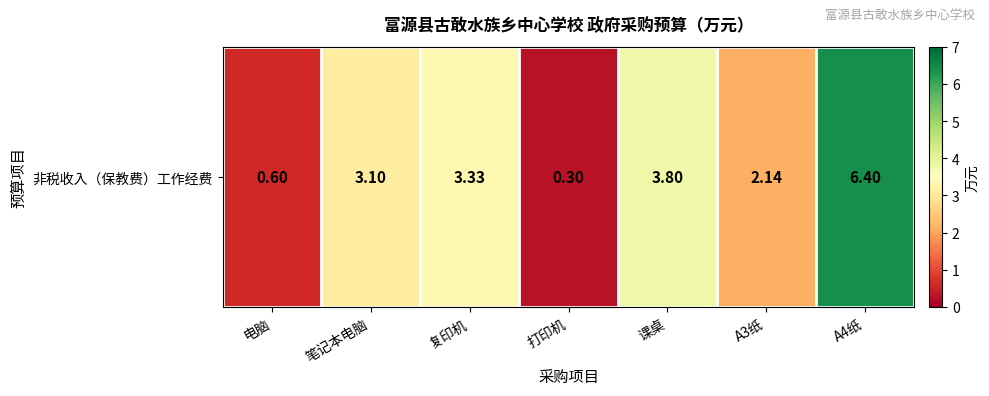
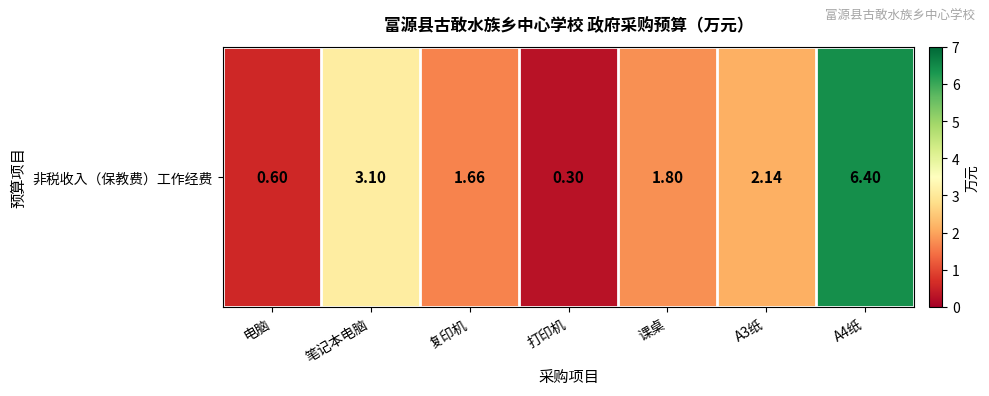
  {
    "非税收入（保教费）工作经费": {
      "电脑": 0.60,
      "笔记本电脑": 3.10,
-     "复印机": 3.33,
+     "复印机": 1.66,
      "打印机": 0.30,
-     "课桌": 3.80,
+     "课桌": 1.80,
      "A3纸": 2.14,
      "A4纸": 6.40
    }
  }
